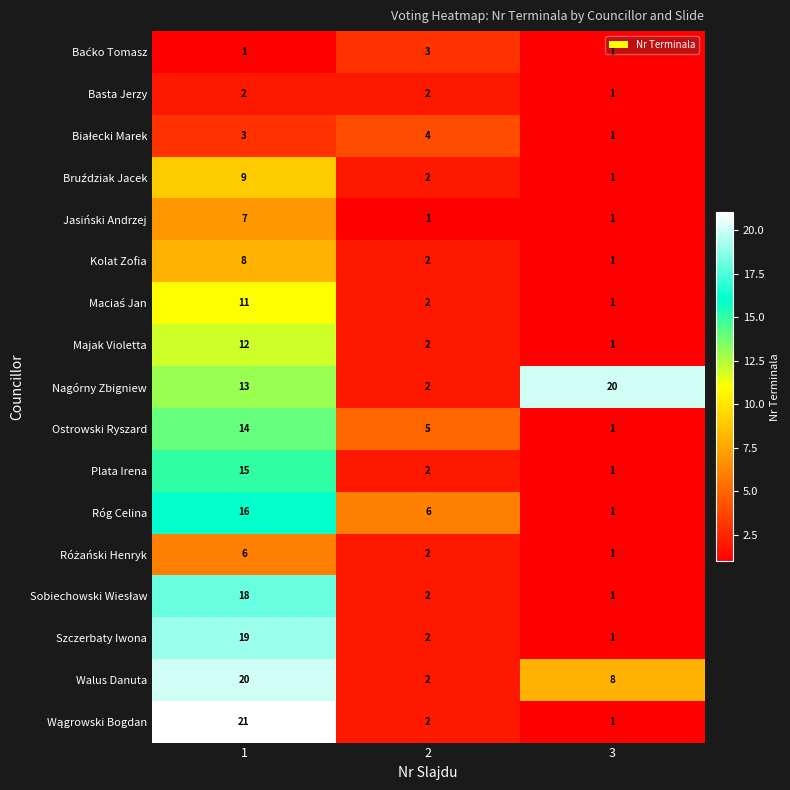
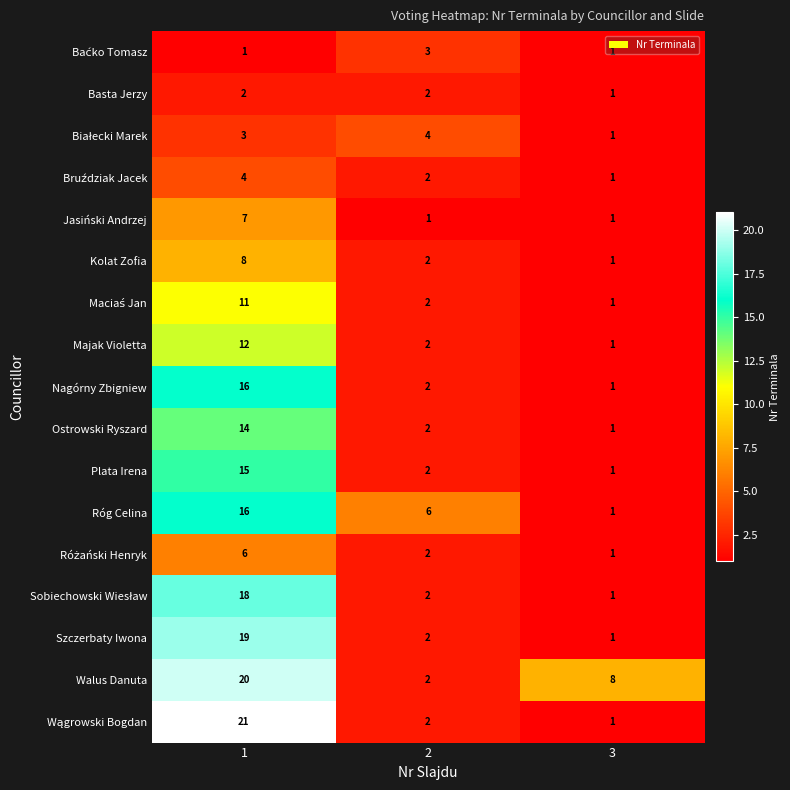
  {
    "Baćko Tomasz": {
      "1": 1,
      "2": 3
    },
    "Basta Jerzy": {
      "1": 2,
      "2": 2,
      "3": 1
    },
    "Białecki Marek": {
      "1": 3,
      "2": 4,
      "3": 1
    },
    "Bruździak Jacek": {
-     "1": 9,
+     "1": 4,
      "2": 2,
      "3": 1
    },
    "Jasiński Andrzej": {
      "1": 7,
      "2": 1,
      "3": 1
    },
    "Kolat Zofia": {
      "1": 8,
      "2": 2,
      "3": 1
    },
    "Maciaś Jan": {
      "1": 11,
      "2": 2,
      "3": 1
    },
    "Majak Violetta": {
      "1": 12,
      "2": 2,
      "3": 1
    },
    "Nagórny Zbigniew": {
-     "1": 13,
+     "1": 16,
      "2": 2,
-     "3": 20
+     "3": 1
    },
    "Ostrowski Ryszard": {
      "1": 14,
-     "2": 5,
+     "2": 2,
      "3": 1
    },
    "Plata Irena": {
      "1": 15,
      "2": 2,
      "3": 1
    },
    "Róg Celina": {
      "1": 16,
      "2": 6,
      "3": 1
    },
    "Różański Henryk": {
      "1": 6,
      "2": 2,
      "3": 1
    },
    "Sobiechowski Wiesław": {
      "1": 18,
      "2": 2,
      "3": 1
    },
    "Szczerbaty Iwona": {
      "1": 19,
      "2": 2,
      "3": 1
    },
    "Walus Danuta": {
      "1": 20,
      "2": 2,
      "3": 8
    },
    "Wągrowski Bogdan": {
      "1": 21,
      "2": 2,
      "3": 1
    }
  }
